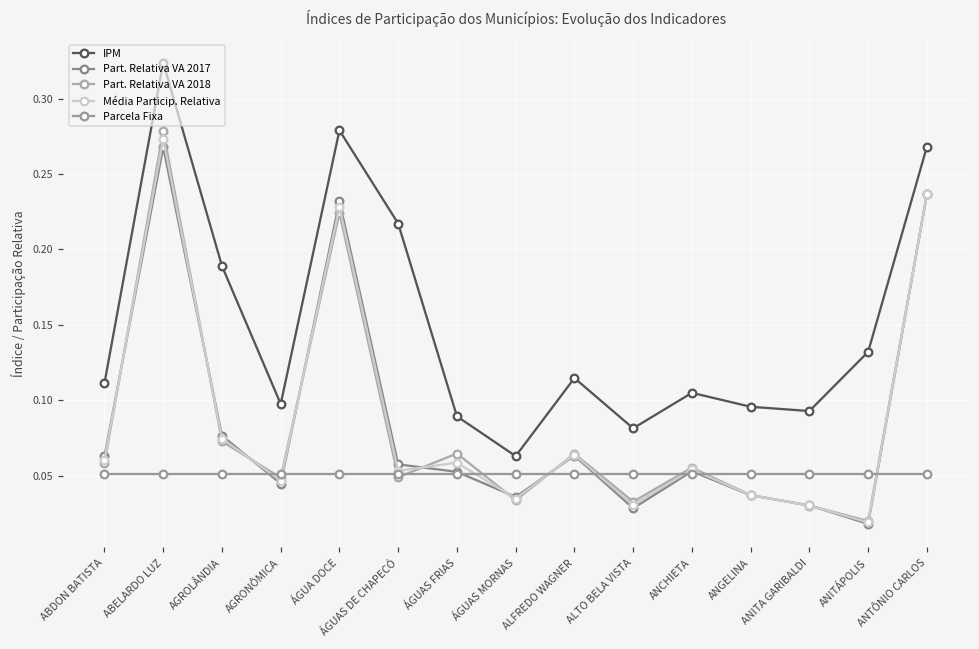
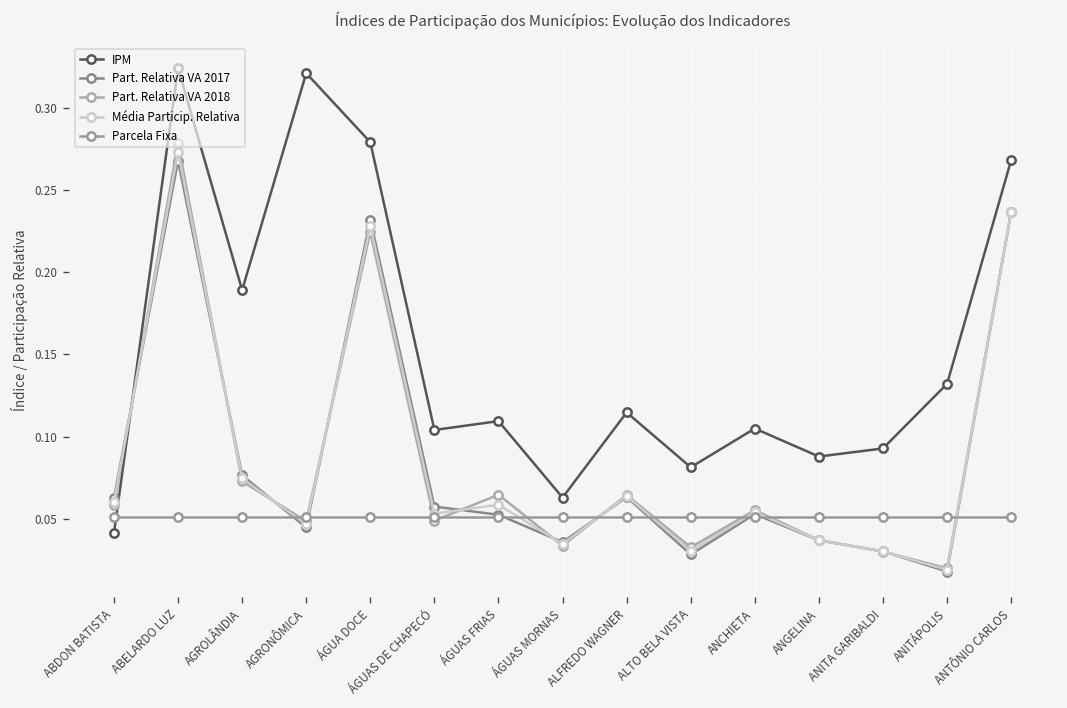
  {
    "IPM": {
-     "ABDON BATISTA": 0.111,
+     "ABDON BATISTA": 0.041,
      "AGROLÂNDIA": 0.189,
-     "AGRONÔMICA": 0.098,
+     "AGRONÔMICA": 0.321,
      "ÁGUA DOCE": 0.279,
-     "ÁGUAS DE CHAPECÓ": 0.217,
-     "ÁGUAS FRIAS": 0.089,
+     "ÁGUAS DE CHAPECÓ": 0.104,
+     "ÁGUAS FRIAS": 0.109,
      "ÁGUAS MORNAS": 0.063,
      "ALFREDO WAGNER": 0.115,
      "ALTO BELA VISTA": 0.081,
      "ANCHIETA": 0.105,
-     "ANGELINA": 0.096,
+     "ANGELINA": 0.088,
      "ANITA GARIBALDI": 0.093,
      "ANITÁPOLIS": 0.132,
      "ANTÔNIO CARLOS": 0.268
    }
  }
